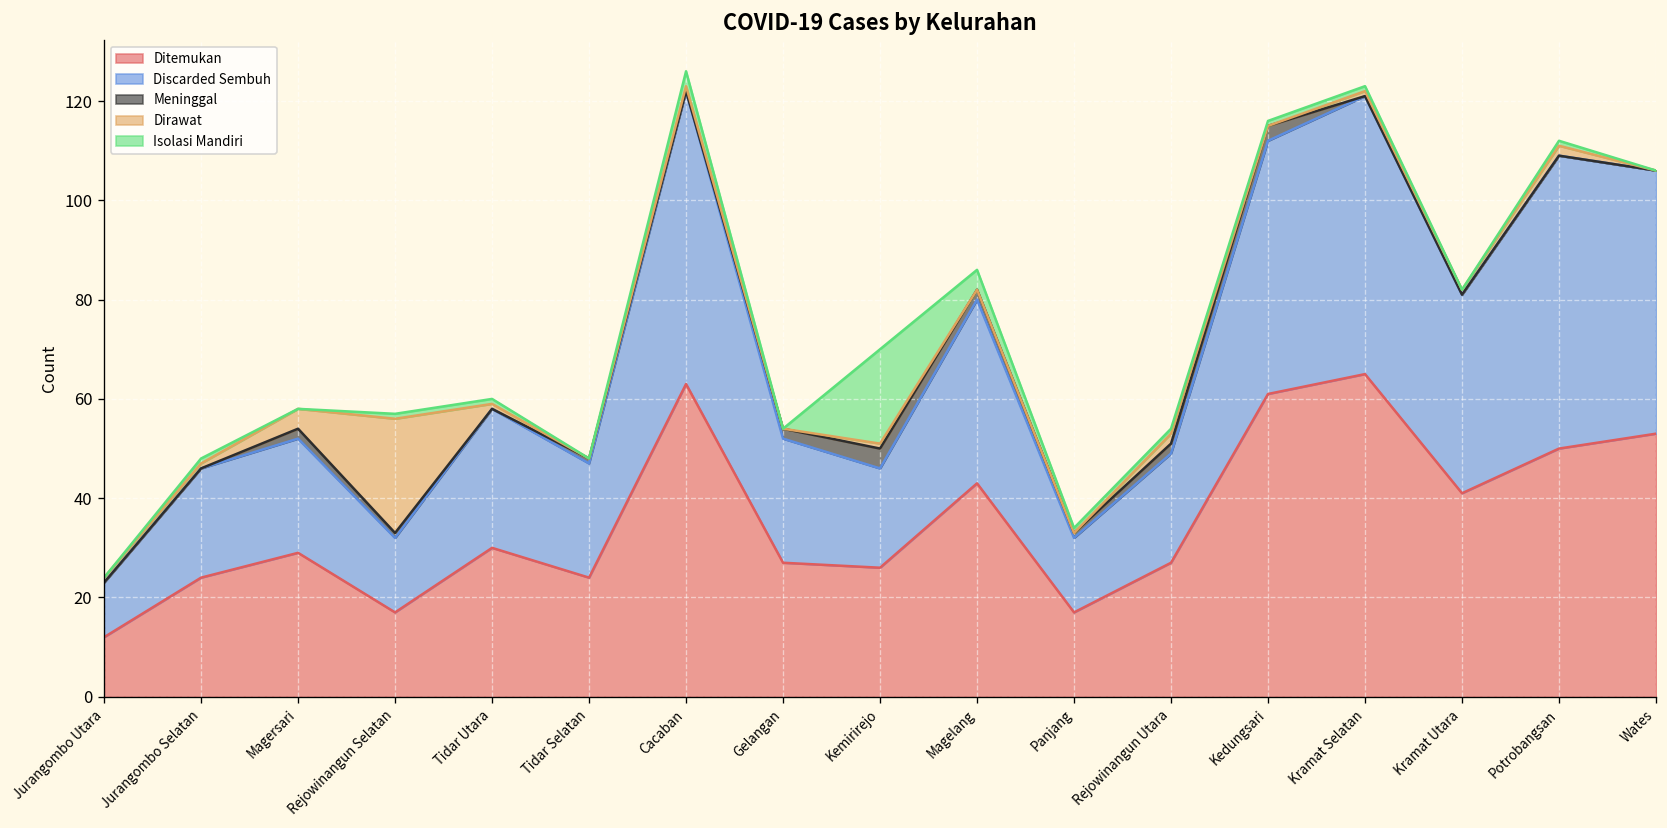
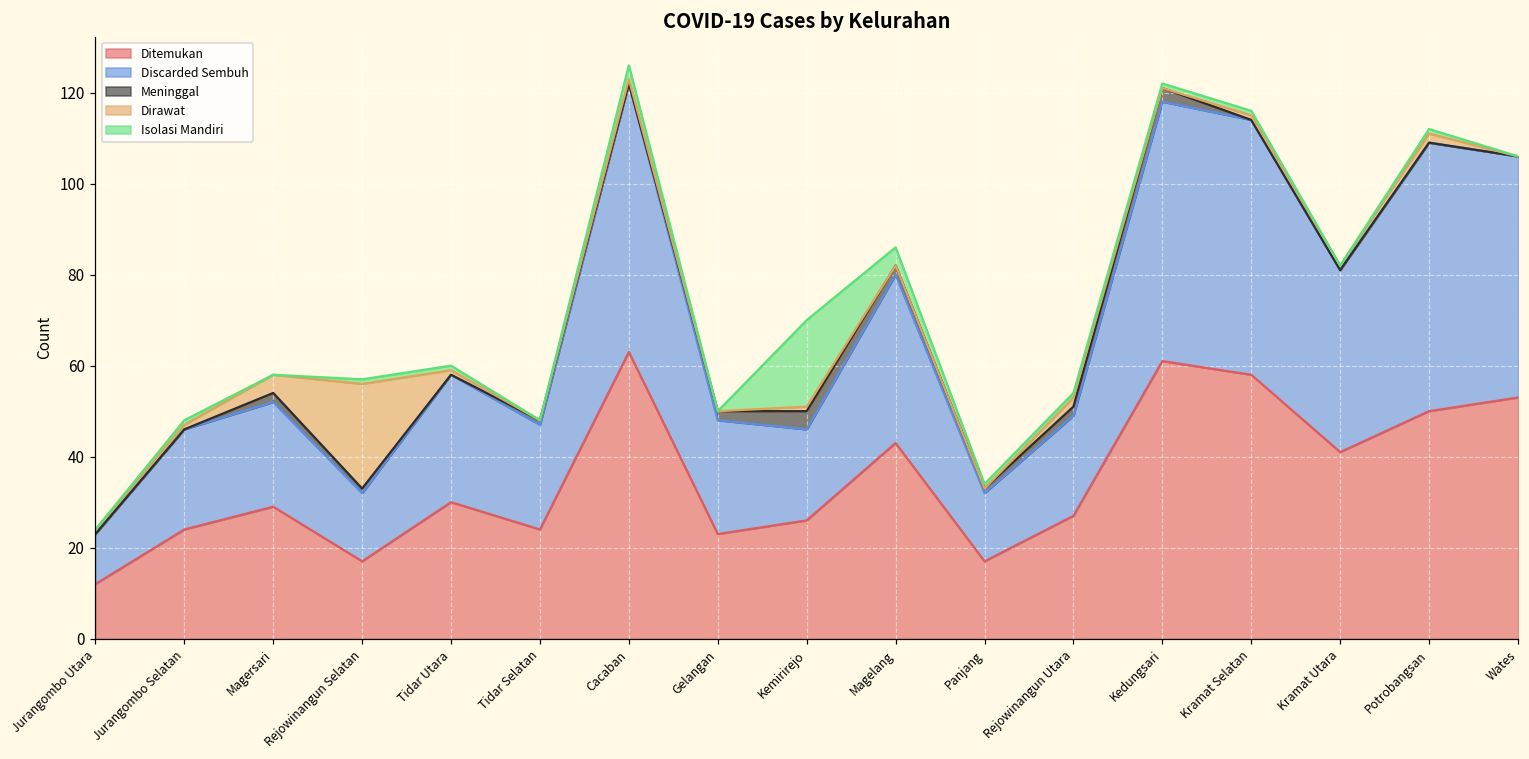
  {
    "Ditemukan": {
      "Jurangombo Utara": 12,
      "Jurangombo Selatan": 24,
      "Magersari": 29,
      "Rejowinangun Selatan": 17,
      "Tidar Utara": 30,
      "Tidar Selatan": 24,
      "Cacaban": 63,
-     "Gelangan": 27,
+     "Gelangan": 23,
      "Kemirirejo": 26,
      "Magelang": 43,
      "Panjang": 17,
      "Rejowinangun Utara": 27,
      "Kedungsari": 61,
-     "Kramat Selatan": 65,
+     "Kramat Selatan": 58,
      "Kramat Utara": 41,
      "Potrobangsan": 50,
      "Wates": 53
    },
    "Discarded Sembuh": {
      "Magersari": 23,
      "Rejowinangun Selatan": 15,
      "Tidar Selatan": 23,
      "Gelangan": 25,
      "Kemirirejo": 20,
      "Magelang": 37,
      "Panjang": 15,
      "Rejowinangun Utara": 22,
-     "Kedungsari": 51
+     "Kedungsari": 57
    },
    "Meninggal": {
      "Magersari": 2,
      "Rejowinangun Selatan": 1,
      "Kemirirejo": 4,
      "Rejowinangun Utara": 2
    },
    "Dirawat": {
      "Jurangombo Selatan": 1,
      "Rejowinangun Selatan": 23,
      "Tidar Utara": 1,
      "Cacaban": 1,
      "Kemirirejo": 1,
      "Rejowinangun Utara": 2,
      "Kramat Selatan": 1,
      "Potrobangsan": 2
    },
    "Isolasi Mandiri": {
      "Jurangombo Selatan": 1,
      "Rejowinangun Selatan": 1,
      "Tidar Utara": 1,
      "Cacaban": 3,
      "Kemirirejo": 19,
      "Magelang": 4,
      "Panjang": 1,
      "Rejowinangun Utara": 1,
      "Kedungsari": 1,
      "Kramat Selatan": 1,
      "Potrobangsan": 1
    }
  }
